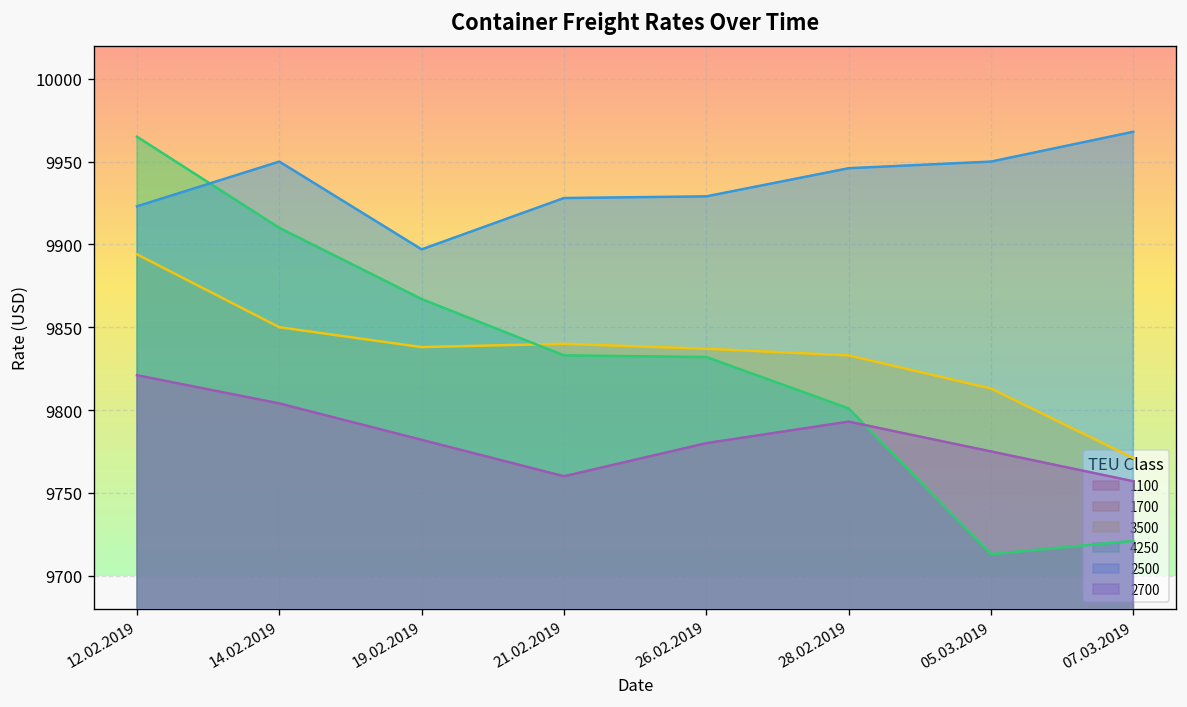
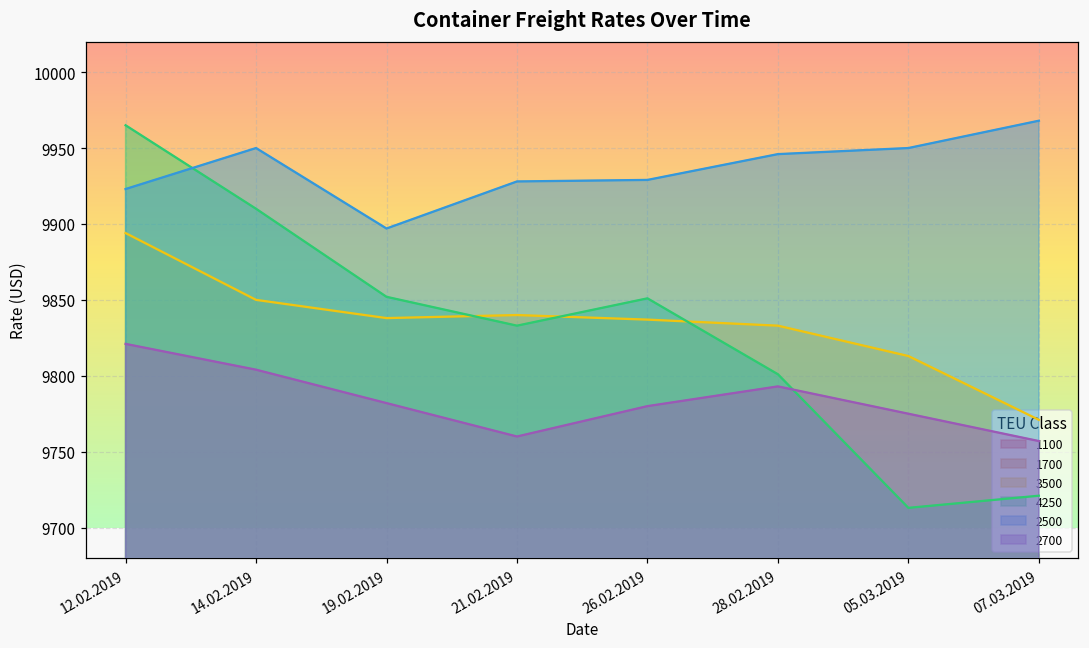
  {
    "4250": {
      "12.02.2019": 9965,
      "14.02.2019": 9910,
-     "19.02.2019": 9867,
+     "19.02.2019": 9852,
      "21.02.2019": 9833,
-     "26.02.2019": 9832,
+     "26.02.2019": 9851,
      "28.02.2019": 9801,
      "05.03.2019": 9713
    },
    "2500": {
      "12.02.2019": 9923,
      "14.02.2019": 9950,
      "19.02.2019": 9897,
      "21.02.2019": 9928,
      "26.02.2019": 9929,
      "28.02.2019": 9946,
      "05.03.2019": 9950,
      "07.03.2019": 9968
    },
    "2700": {
      "12.02.2019": 9821,
      "14.02.2019": 9804,
      "19.02.2019": 9782,
      "21.02.2019": 9760,
      "26.02.2019": 9780,
      "28.02.2019": 9793,
      "05.03.2019": 9775
    }
  }
